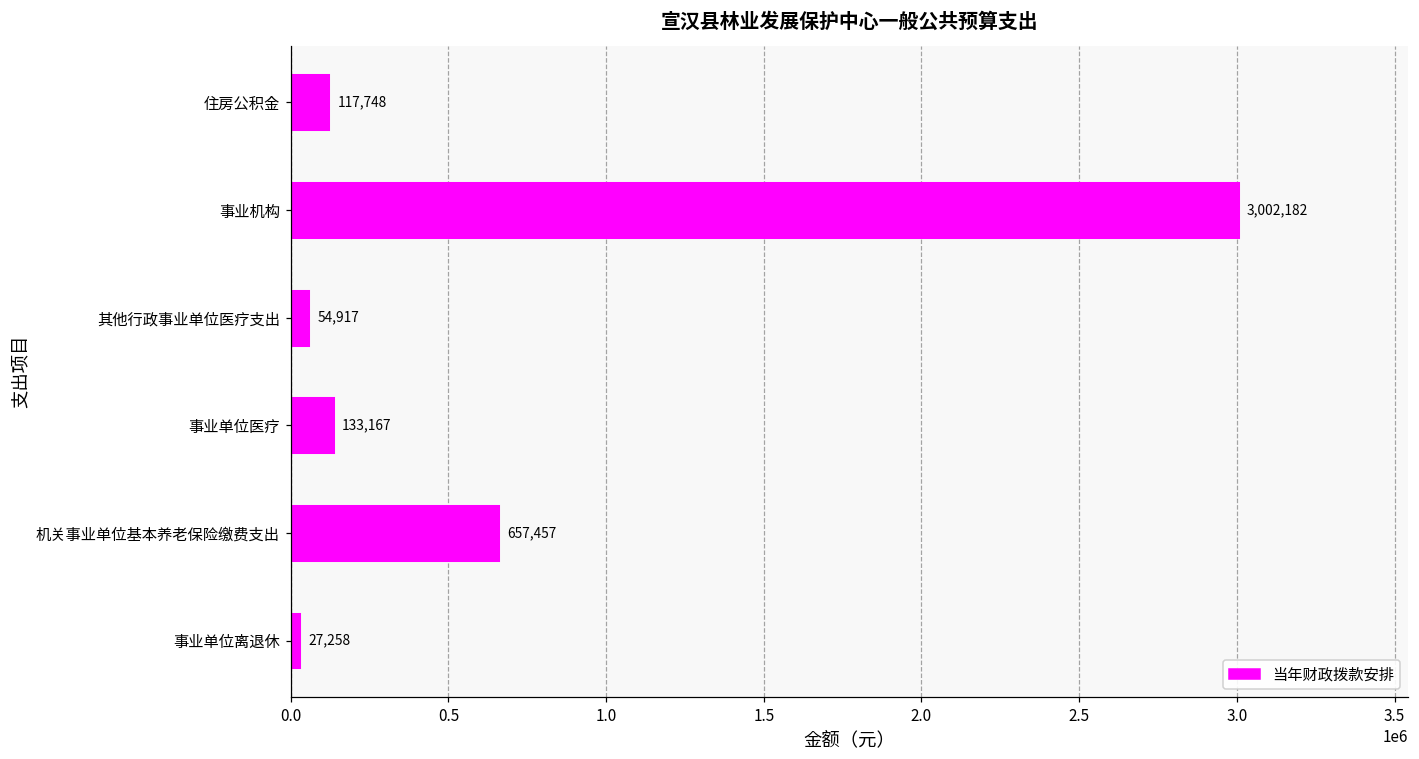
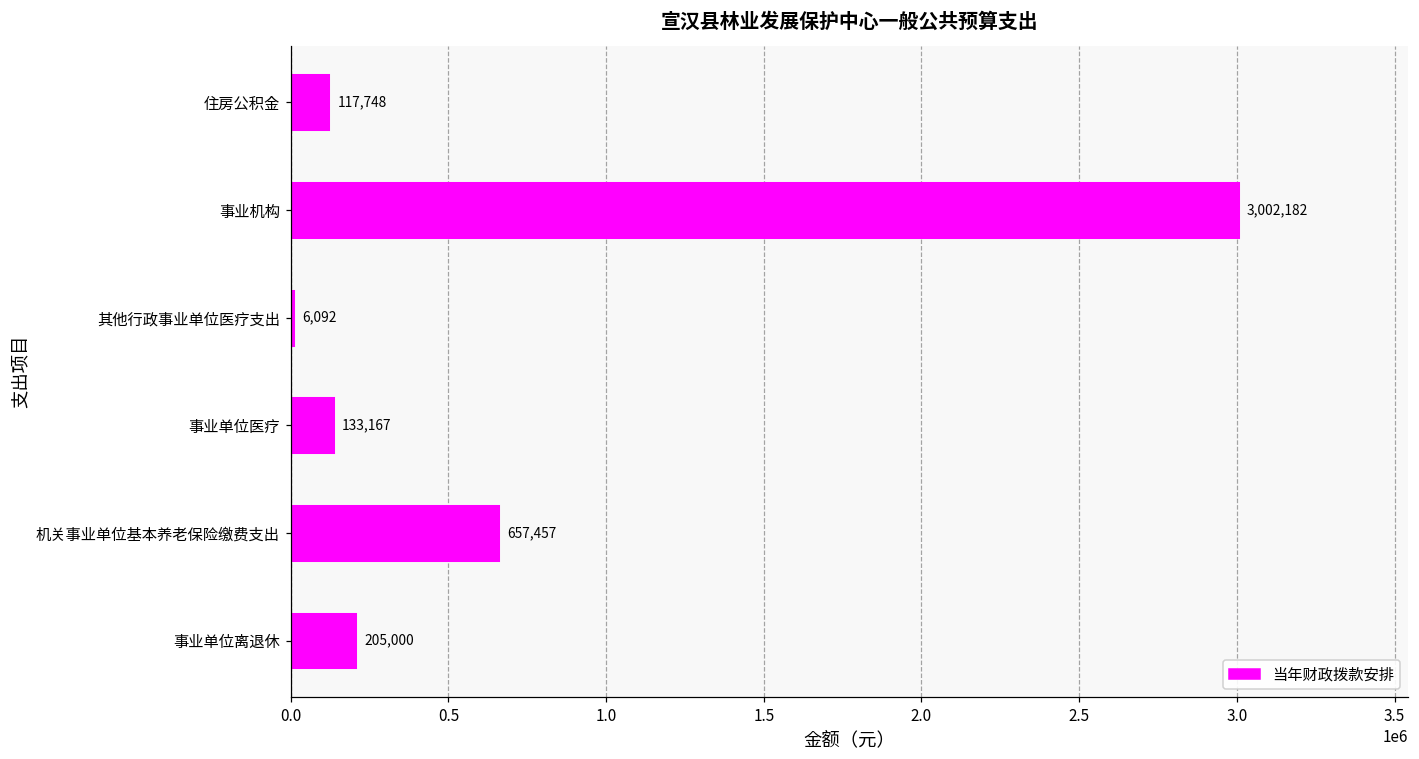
  {
    "住房公积金": "117,748",
    "事业机构": "3,002,182",
-   "其他行政事业单位医疗支出": "54,917",
+   "其他行政事业单位医疗支出": "6,092",
    "事业单位医疗": "133,167",
    "机关事业单位基本养老保险缴费支出": "657,457",
-   "事业单位离退休": "27,258"
+   "事业单位离退休": "205,000"
  }
